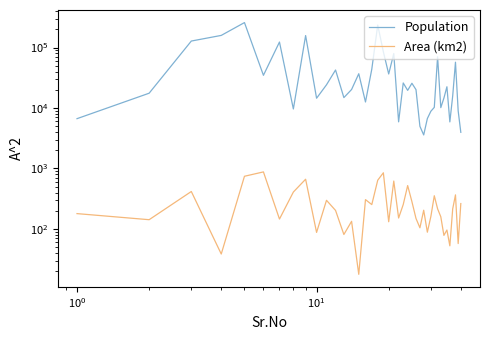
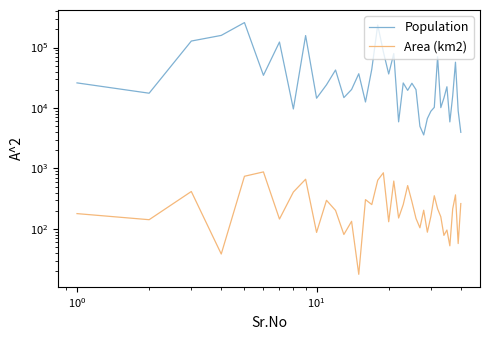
  {
    "Population": {
-     "10^0": 7000,
+     "10^0": 26000,
      "10^1": 15000
    },
    "Area (km2)": {
      "10^0": 180,
      "10^1": 90
    }
  }
